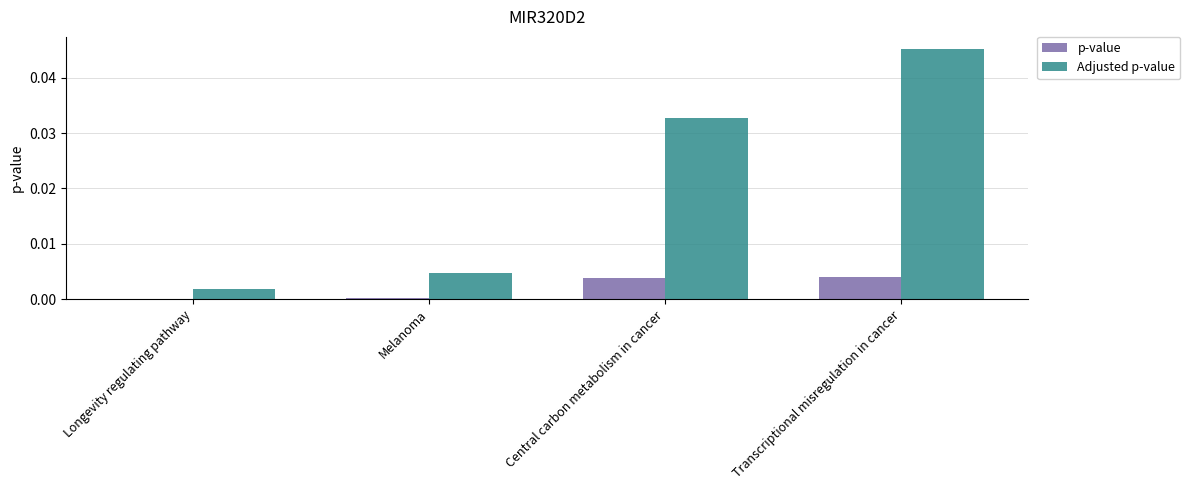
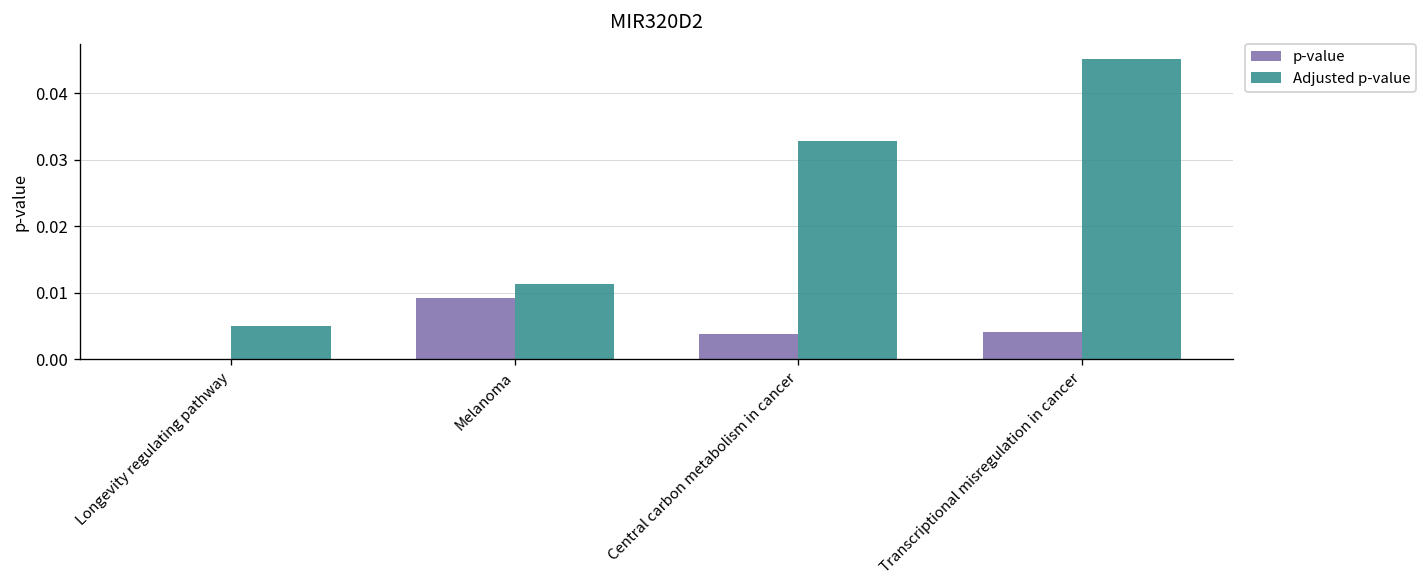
  {
    "p-value": {
-     "Melanoma": 0.000,
+     "Melanoma": 0.009,
      "Central carbon metabolism in cancer": 0.004,
      "Transcriptional misregulation in cancer": 0.004
    },
    "Adjusted p-value": {
-     "Longevity regulating pathway": 0.002,
-     "Melanoma": 0.005,
+     "Longevity regulating pathway": 0.005,
+     "Melanoma": 0.011,
      "Central carbon metabolism in cancer": 0.033,
      "Transcriptional misregulation in cancer": 0.045
    }
  }
